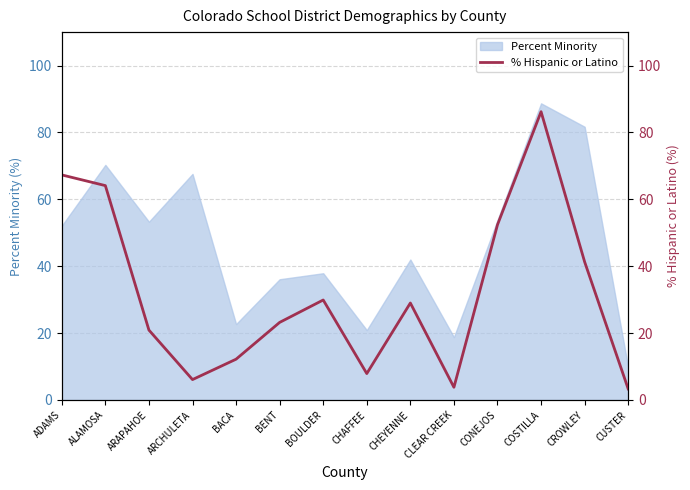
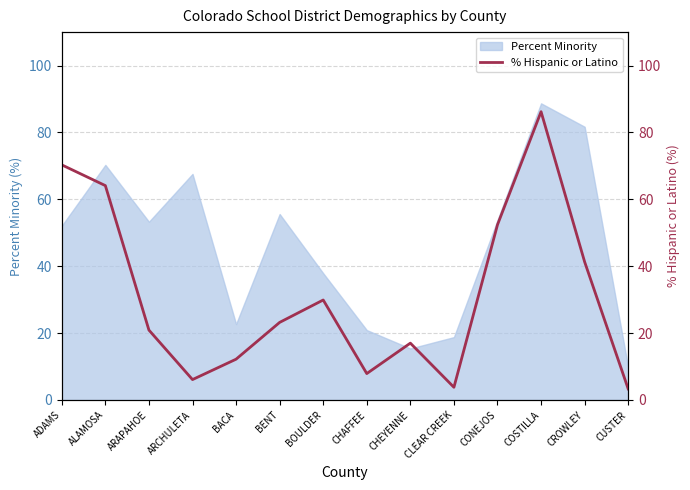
  {
    "Percent Minority": {
      "ADAMS": 52,
      "ALAMOSA": 70,
      "ARAPAHOE": 53,
      "ARCHULETA": 68,
      "BACA": 23,
-     "BENT": 36,
+     "BENT": 56,
      "BOULDER": 38,
      "CHAFFEE": 21,
-     "CHEYENNE": 42,
+     "CHEYENNE": 15,
      "CLEAR CREEK": 19,
      "CONEJOS": 54,
      "COSTILLA": 89,
      "CROWLEY": 82,
      "CUSTER": 10
    },
    "% Hispanic or Latino": {
-     "ADAMS": 67,
+     "ADAMS": 70,
      "ALAMOSA": 64,
      "ARAPAHOE": 21,
      "ARCHULETA": 6,
      "BACA": 12,
      "BENT": 23,
      "BOULDER": 30,
      "CHAFFEE": 8,
-     "CHEYENNE": 29,
+     "CHEYENNE": 17,
      "CLEAR CREEK": 4,
      "CONEJOS": 52,
      "COSTILLA": 86,
      "CROWLEY": 41,
      "CUSTER": 3
    }
  }
